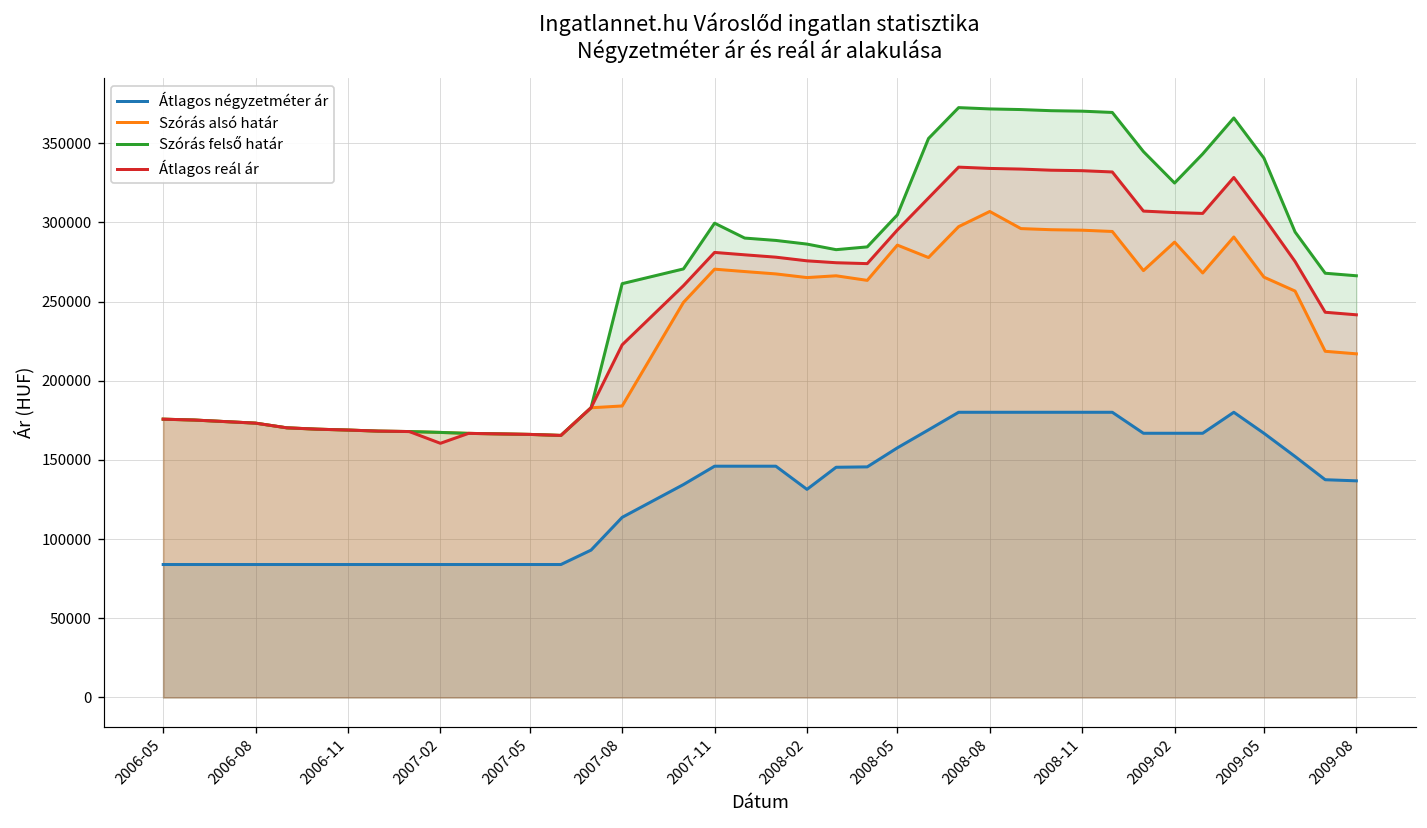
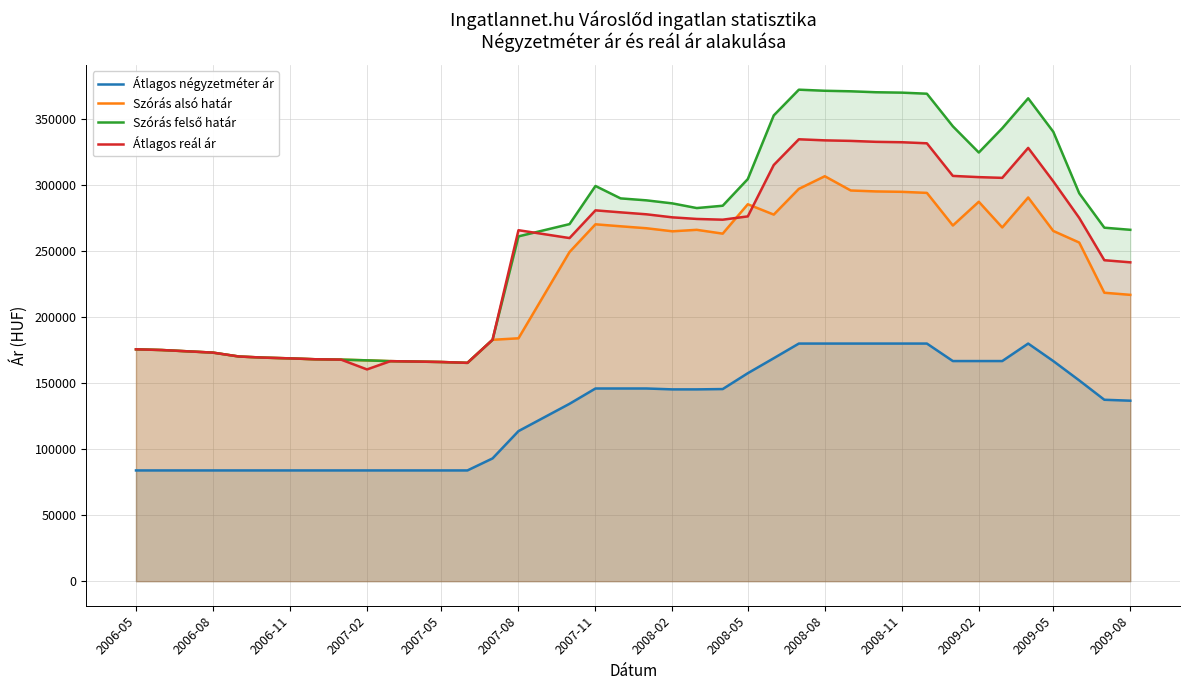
  {
    "Átlagos négyzetméter ár": {
      "2006-05": 84000,
      "2006-08": 84000,
      "2006-11": 84000,
      "2007-02": 84000,
      "2007-05": 84000,
      "2007-08": 114000,
      "2007-11": 146000,
-     "2008-02": 131000,
+     "2008-02": 145000,
      "2008-05": 158000,
      "2008-08": 180000,
      "2008-11": 180000,
      "2009-02": 167000,
      "2009-05": 167000,
      "2009-08": 137000
    },
    "Szórás alsó határ": {
      "2007-08": 184000,
      "2007-11": 270000,
      "2008-02": 265000,
      "2008-05": 286000,
      "2008-08": 307000,
      "2008-11": 295000,
      "2009-02": 288000,
      "2009-05": 265000,
      "2009-08": 217000
    },
    "Szórás felső határ": {
      "2007-08": 261000,
      "2007-11": 300000,
      "2008-02": 286000,
      "2008-05": 305000,
      "2008-08": 372000,
      "2008-11": 370000,
      "2009-02": 325000,
      "2009-05": 341000,
      "2009-08": 266000
    },
    "Átlagos reál ár": {
      "2007-02": 160000,
-     "2007-08": 223000,
+     "2007-08": 266000,
      "2007-11": 281000,
      "2008-02": 276000,
-     "2008-05": 295000,
+     "2008-05": 276000,
      "2008-08": 334000,
      "2008-11": 333000,
      "2009-02": 306000,
      "2009-05": 303000,
      "2009-08": 242000
    }
  }
